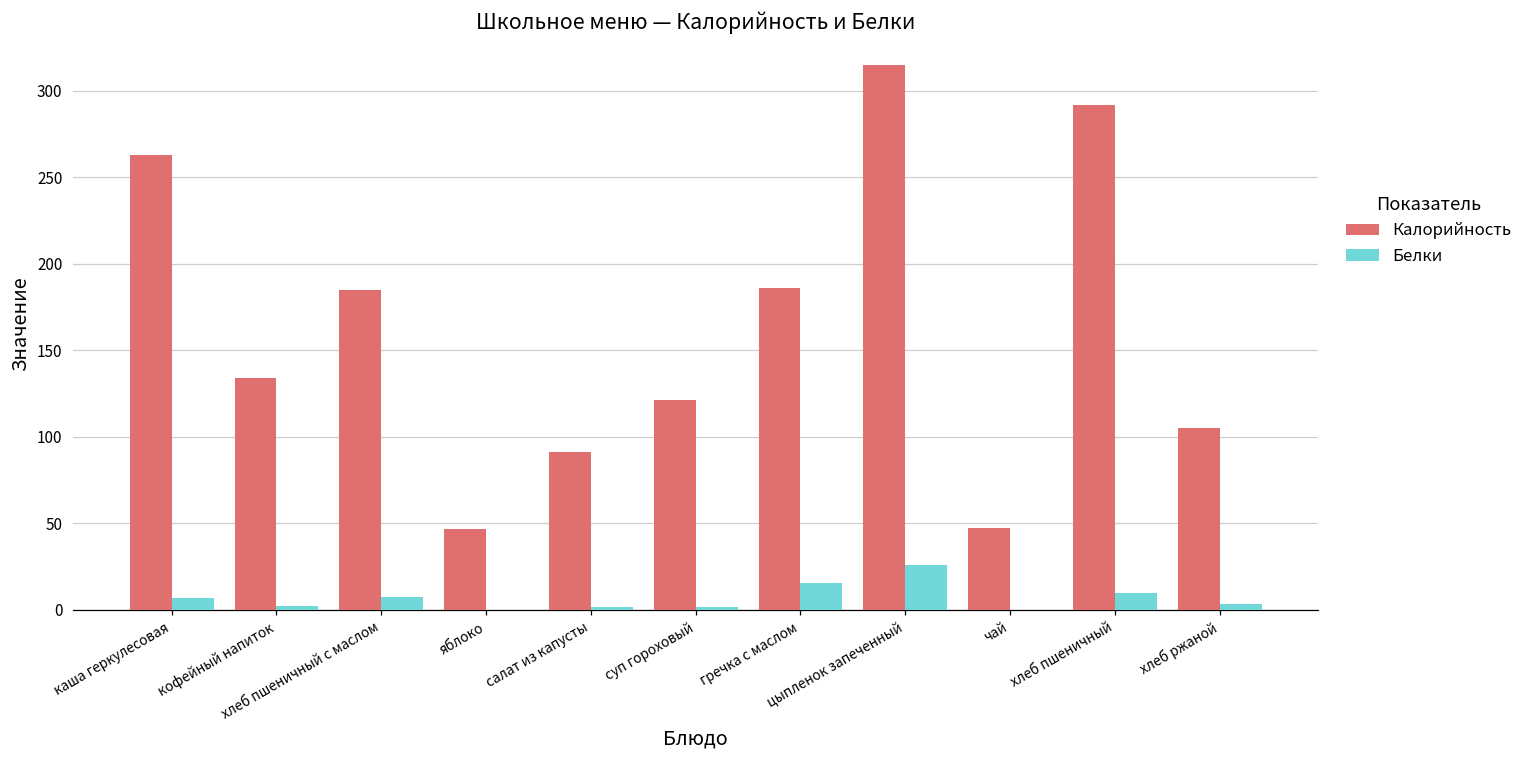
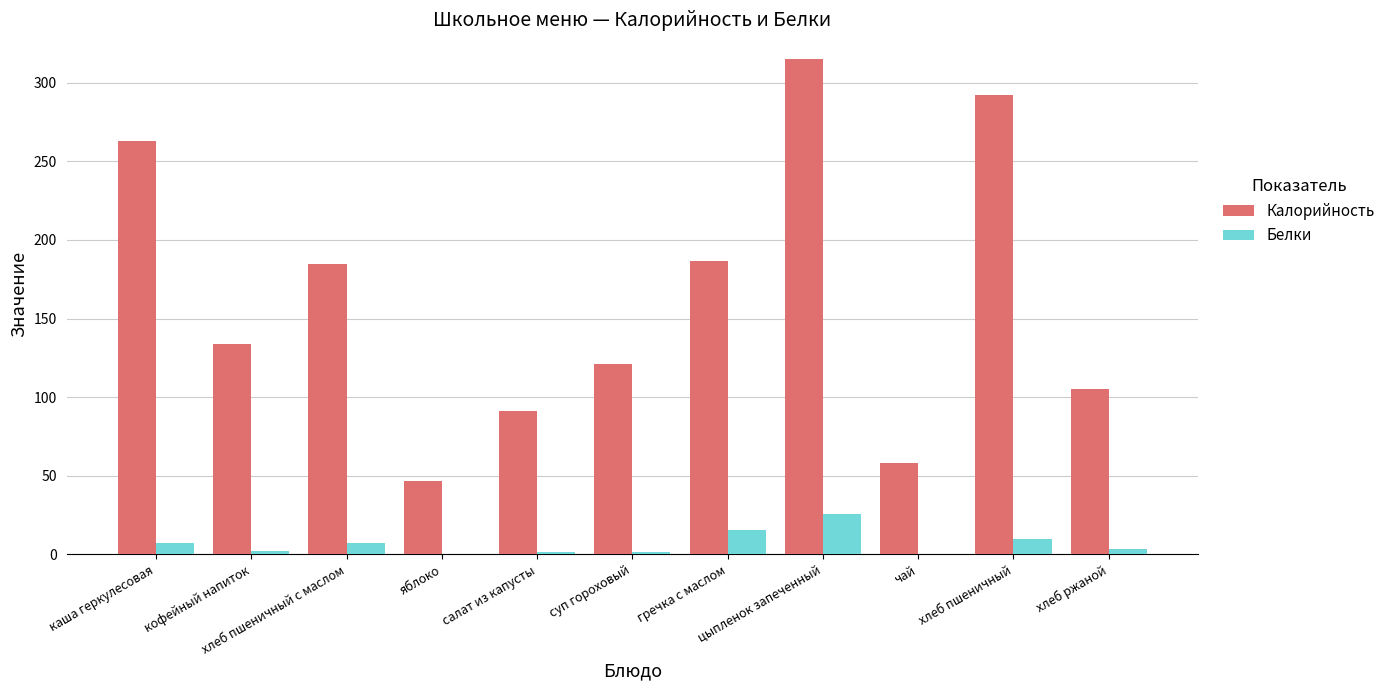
  {
    "Калорийность": {
      "каша геркулесовая": 263,
      "кофейный напиток": 134,
      "хлеб пшеничный с маслом": 185,
      "яблоко": 47,
      "салат из капусты": 91,
      "суп гороховый": 121,
      "гречка с маслом": 186,
      "цыпленок запеченный": 315,
-     "чай": 47,
+     "чай": 58,
      "хлеб пшеничный": 292,
      "хлеб ржаной": 105
    },
    "Белки": {
      "каша геркулесовая": 7,
      "кофейный напиток": 2,
      "хлеб пшеничный с маслом": 7,
      "яблоко": 0,
      "салат из капусты": 2,
      "суп гороховый": 2,
      "гречка с маслом": 16,
      "цыпленок запеченный": 26,
      "хлеб пшеничный": 10,
      "хлеб ржаной": 3
    }
  }
